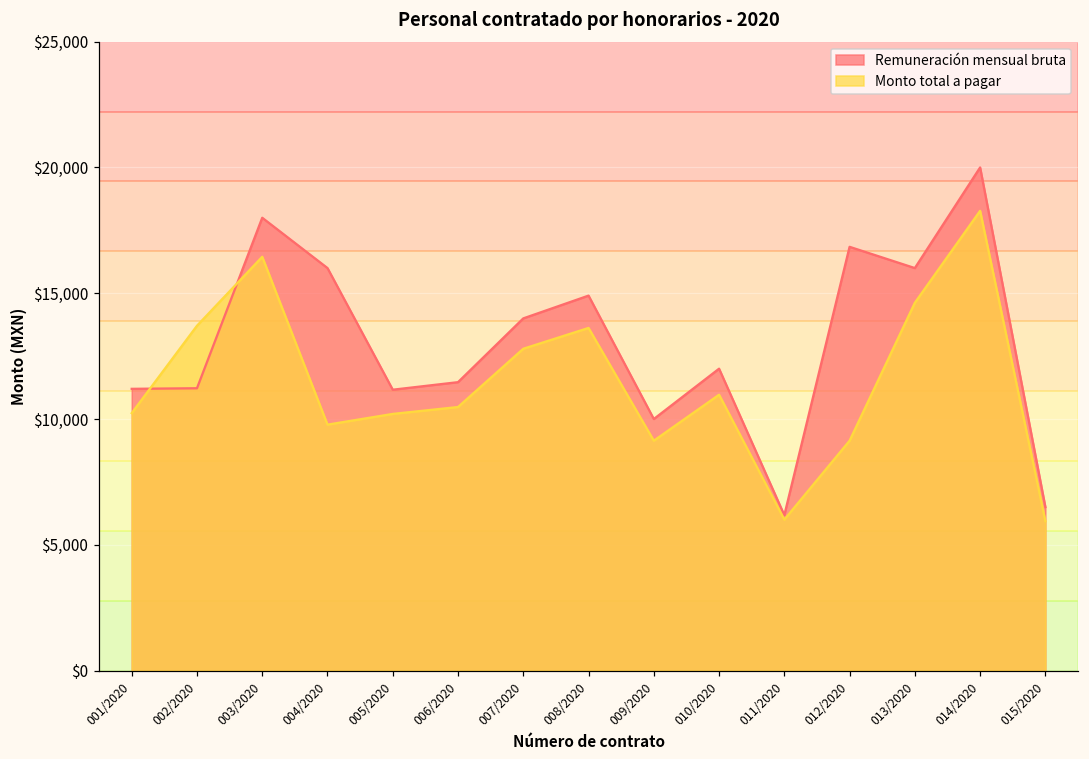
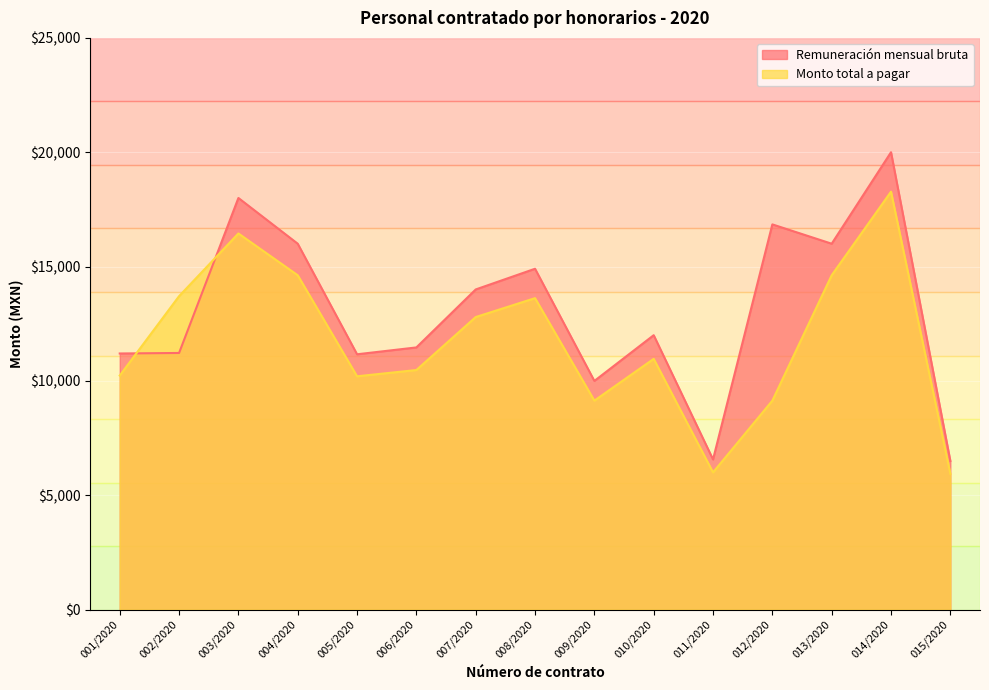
  {
    "Remuneración mensual bruta": {
      "001/2020": "$11,200",
      "002/2020": "$11,200",
      "003/2020": "$18,000",
      "004/2020": "$16,000",
      "005/2020": "$11,200",
      "006/2020": "$11,500",
      "007/2020": "$14,000",
      "008/2020": "$14,900",
      "009/2020": "$10,000",
      "010/2020": "$12,000",
-     "011/2020": "$6,200",
+     "011/2020": "$6,600",
      "012/2020": "$16,800",
      "013/2020": "$16,000",
      "014/2020": "$20,000",
      "015/2020": "$6,500"
    },
    "Monto total a pagar": {
      "001/2020": "$10,200",
      "002/2020": "$13,700",
      "003/2020": "$16,400",
-     "004/2020": "$9,800",
+     "004/2020": "$14,600",
      "005/2020": "$10,200",
      "006/2020": "$10,500",
      "007/2020": "$12,800",
      "008/2020": "$13,600",
      "009/2020": "$9,100",
      "010/2020": "$11,000",
      "011/2020": "$6,000",
      "012/2020": "$9,100",
      "013/2020": "$14,600",
      "014/2020": "$18,300",
      "015/2020": "$5,900"
    }
  }
